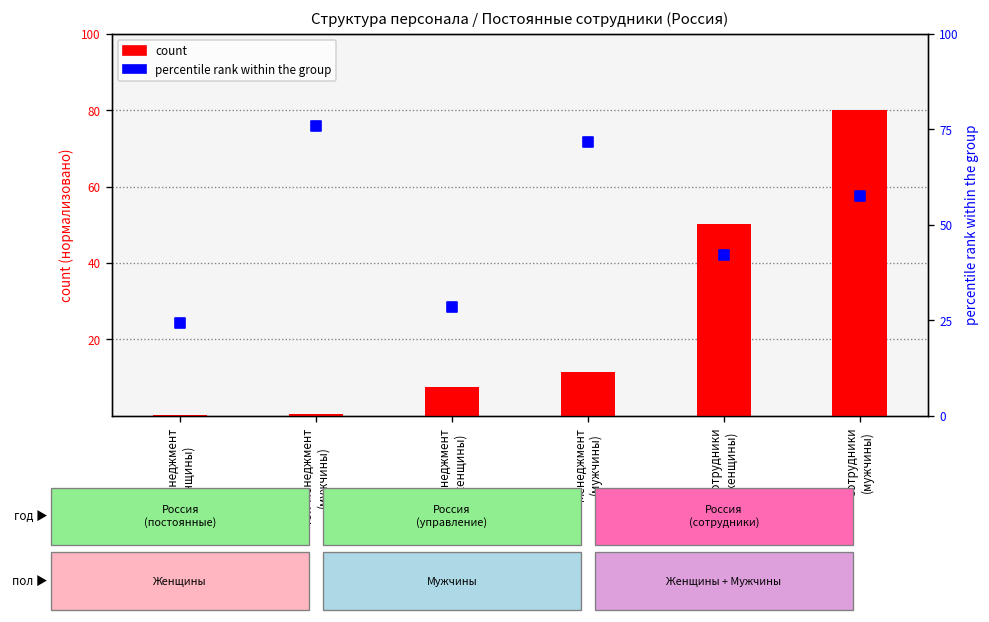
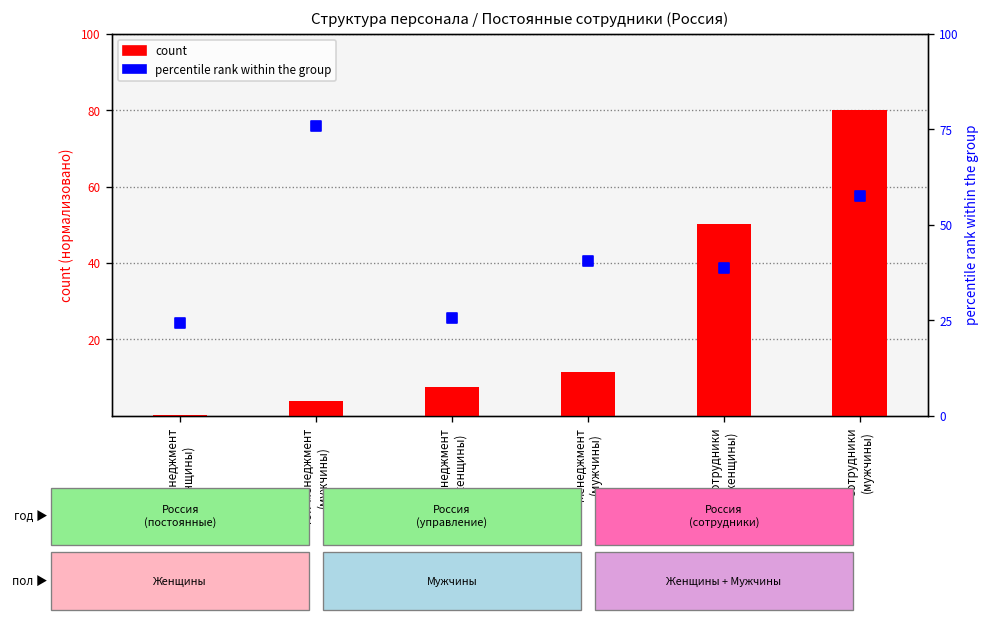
  {
    "count": {
-     "Топ-менеджмент (мужчины)": 0,
+     "Топ-менеджмент (мужчины)": 4,
      "Менеджмент (женщины)": 7,
      "Менеджмент (мужчины)": 12,
      "Сотрудники (женщины)": 50,
      "Сотрудники (мужчины)": 80
    },
    "percentile rank within the group": {
-     "Менеджмент (женщины)": 28,
-     "Менеджмент (мужчины)": 72,
-     "Сотрудники (женщины)": 42
+     "Менеджмент (женщины)": 26,
+     "Менеджмент (мужчины)": 41,
+     "Сотрудники (женщины)": 39
    }
  }
